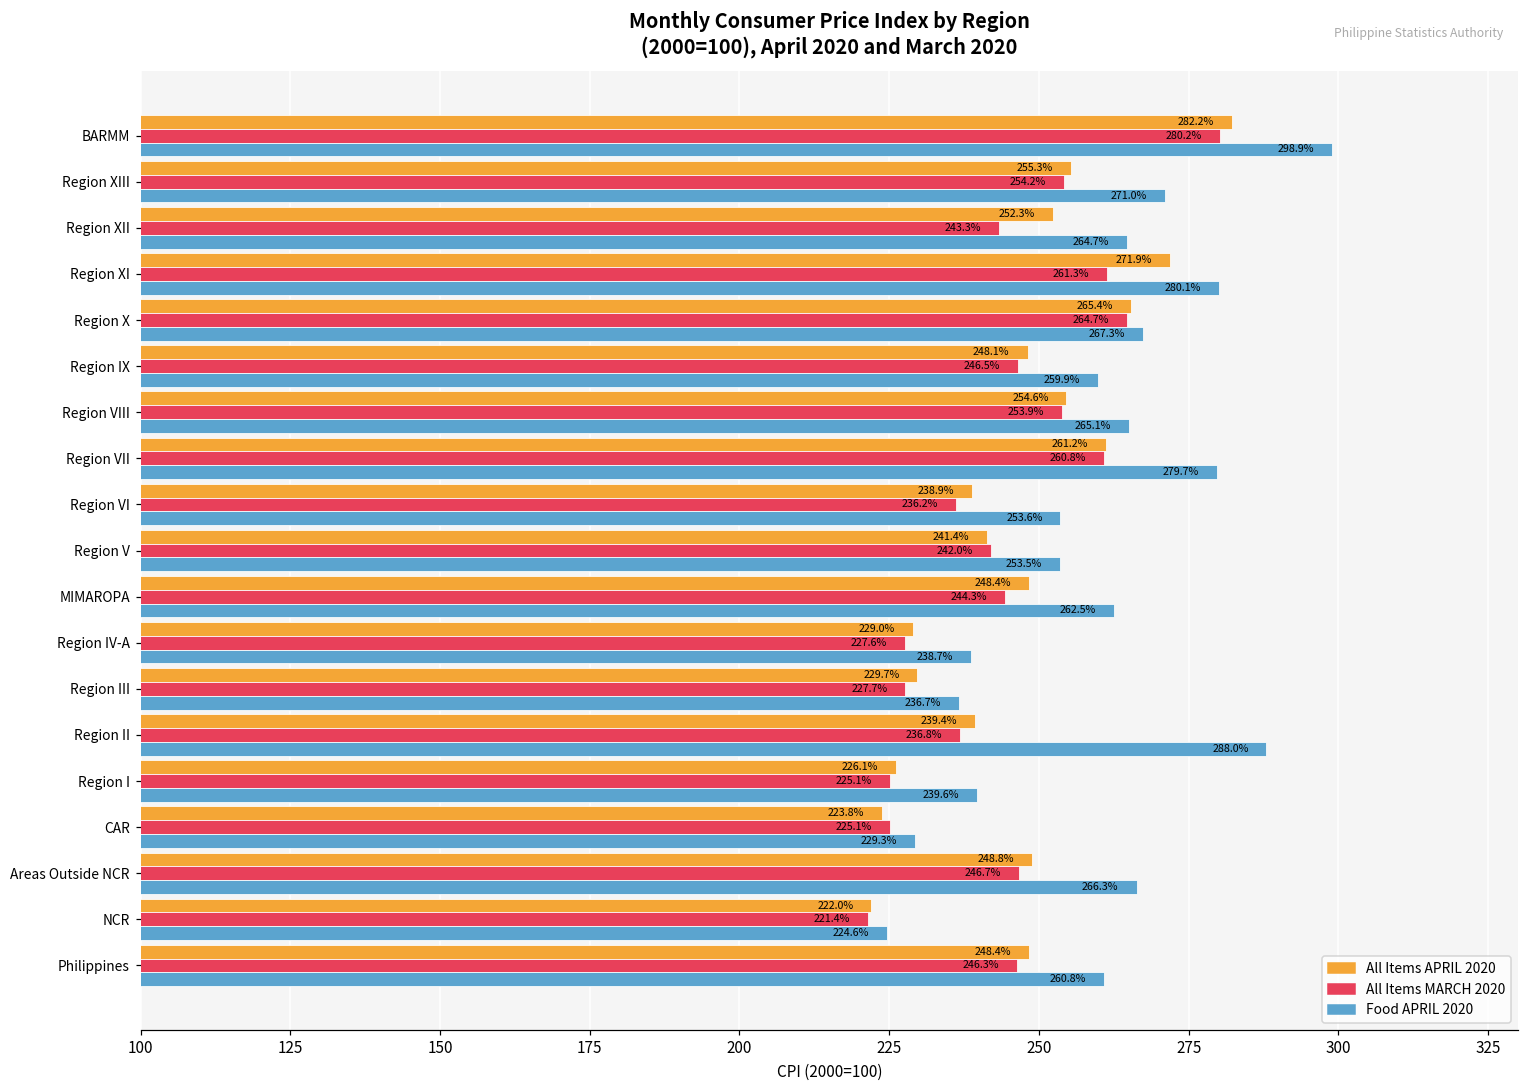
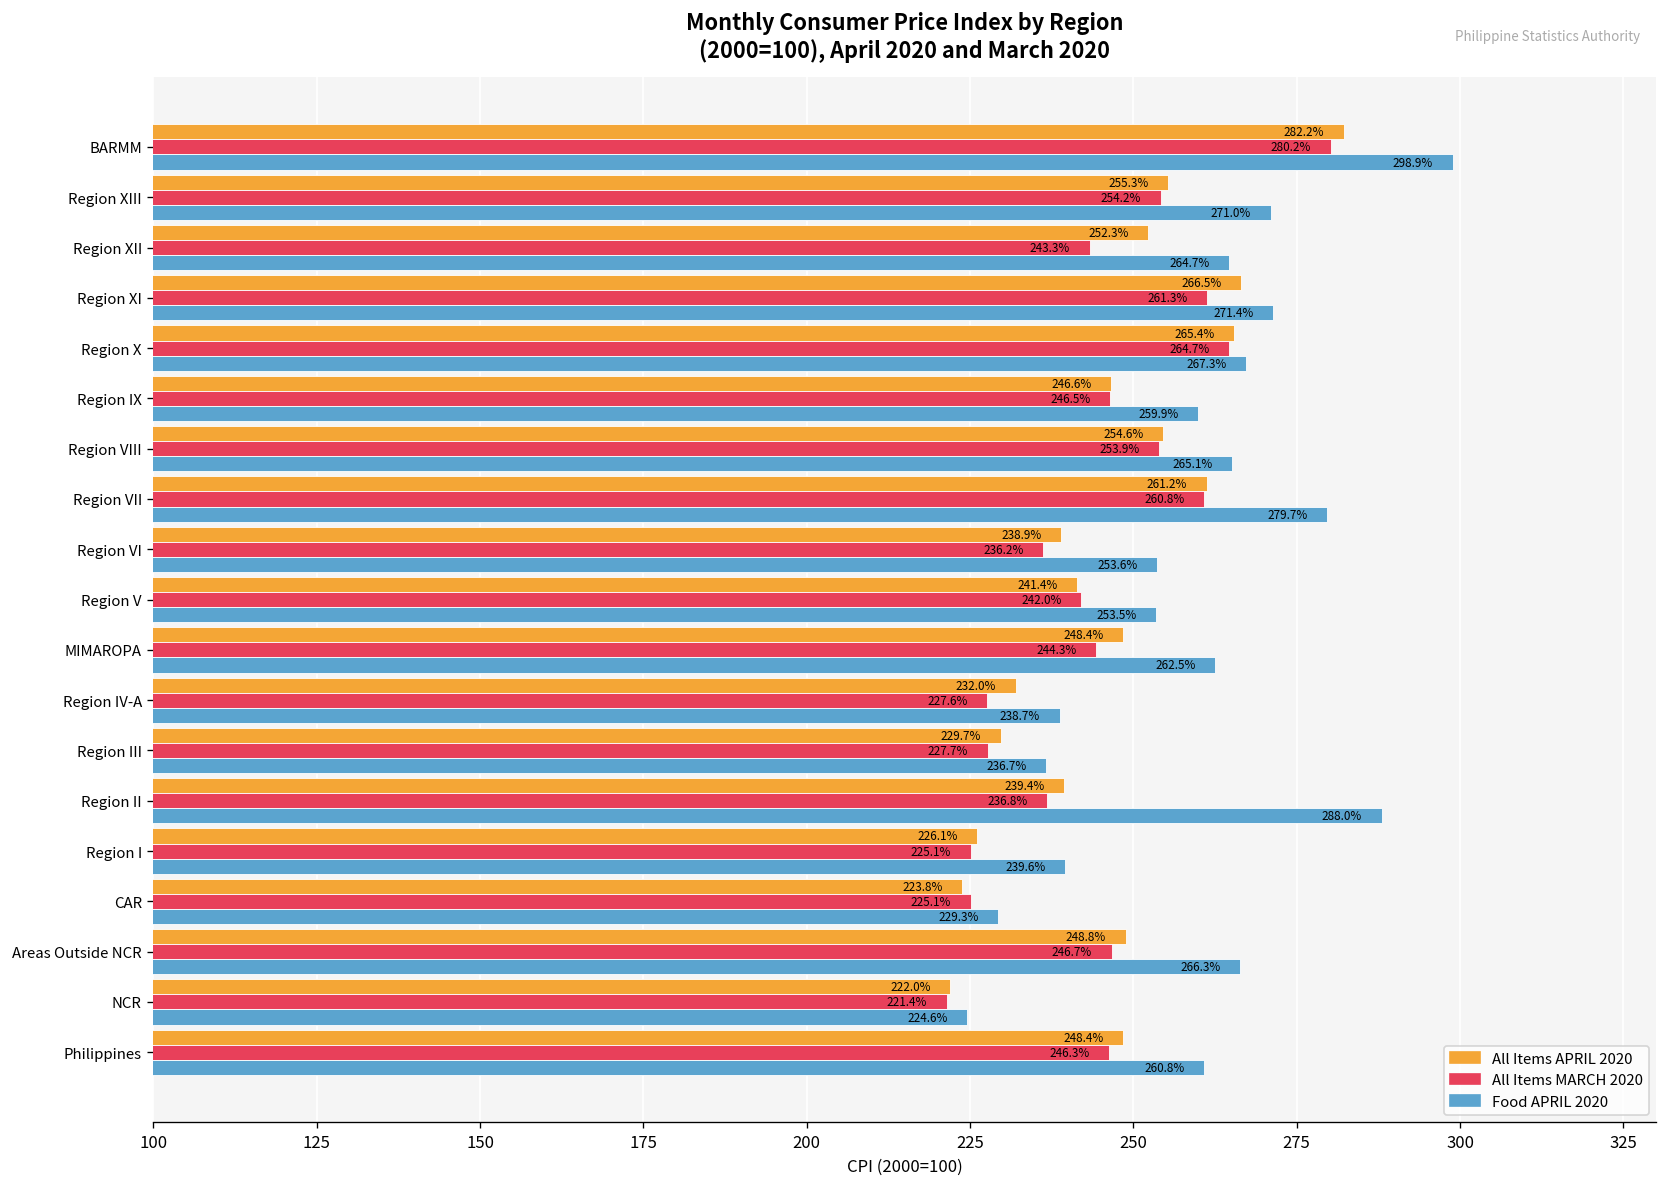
  {
    "All Items APRIL 2020": {
      "BARMM": "282.2%",
      "Region XIII": "255.3%",
      "Region XII": "252.3%",
-     "Region XI": "271.9%",
+     "Region XI": "266.5%",
      "Region X": "265.4%",
-     "Region IX": "248.1%",
+     "Region IX": "246.6%",
      "Region VIII": "254.6%",
      "Region VII": "261.2%",
      "Region VI": "238.9%",
      "Region V": "241.4%",
      "MIMAROPA": "248.4%",
-     "Region IV-A": "229.0%",
+     "Region IV-A": "232.0%",
      "Region III": "229.7%",
      "Region II": "239.4%",
      "Region I": "226.1%",
      "CAR": "223.8%",
      "Areas Outside NCR": "248.8%",
      "NCR": "222.0%",
      "Philippines": "248.4%"
    },
    "All Items MARCH 2020": {
      "BARMM": "280.2%",
      "Region XIII": "254.2%",
      "Region XII": "243.3%",
      "Region XI": "261.3%",
      "Region X": "264.7%",
      "Region IX": "246.5%",
      "Region VIII": "253.9%",
      "Region VII": "260.8%",
      "Region VI": "236.2%",
      "Region V": "242.0%",
      "MIMAROPA": "244.3%",
      "Region IV-A": "227.6%",
      "Region III": "227.7%",
      "Region II": "236.8%",
      "Region I": "225.1%",
      "CAR": "225.1%",
      "Areas Outside NCR": "246.7%",
      "NCR": "221.4%",
      "Philippines": "246.3%"
    },
    "Food APRIL 2020": {
      "BARMM": "298.9%",
      "Region XIII": "271.0%",
      "Region XII": "264.7%",
-     "Region XI": "280.1%",
+     "Region XI": "271.4%",
      "Region X": "267.3%",
      "Region IX": "259.9%",
      "Region VIII": "265.1%",
      "Region VII": "279.7%",
      "Region VI": "253.6%",
      "Region V": "253.5%",
      "MIMAROPA": "262.5%",
      "Region IV-A": "238.7%",
      "Region III": "236.7%",
      "Region II": "288.0%",
      "Region I": "239.6%",
      "CAR": "229.3%",
      "Areas Outside NCR": "266.3%",
      "NCR": "224.6%",
      "Philippines": "260.8%"
    }
  }
